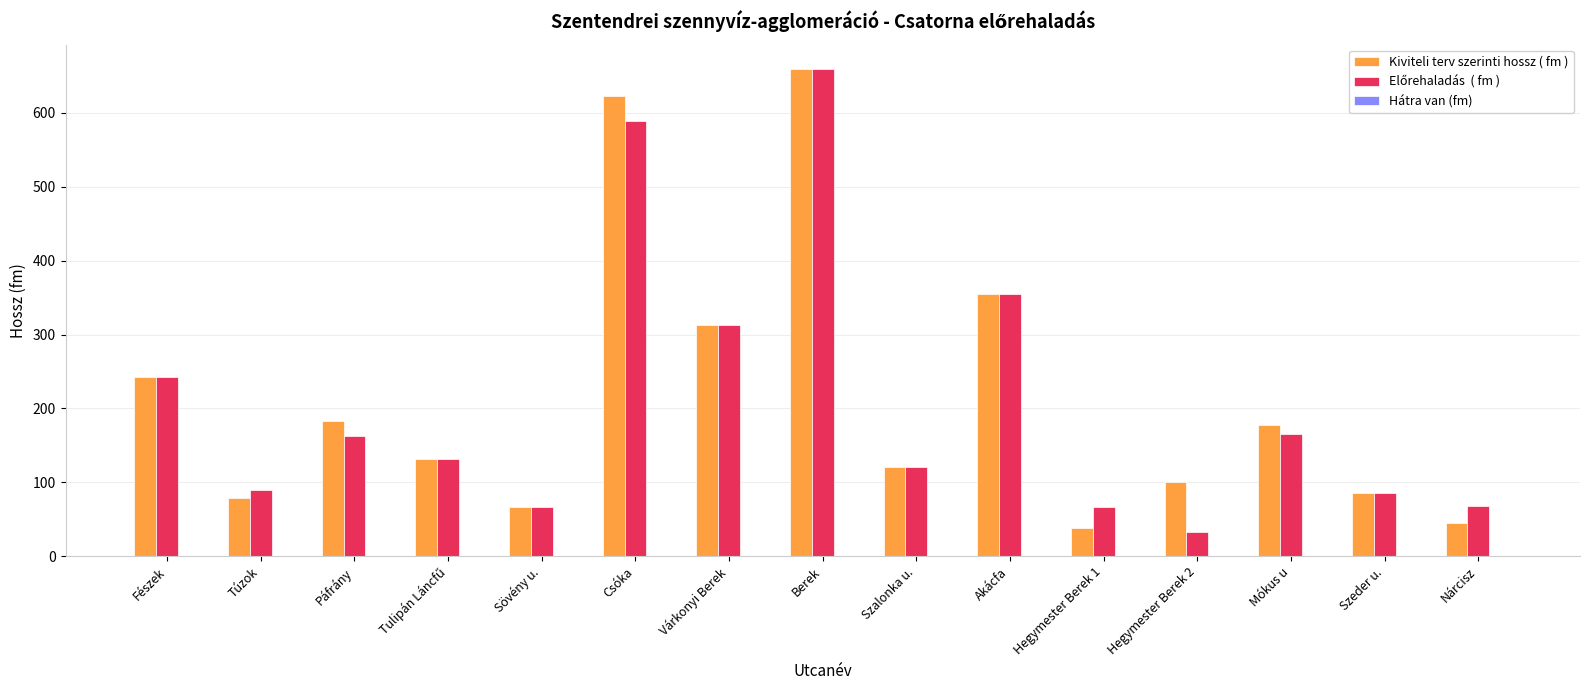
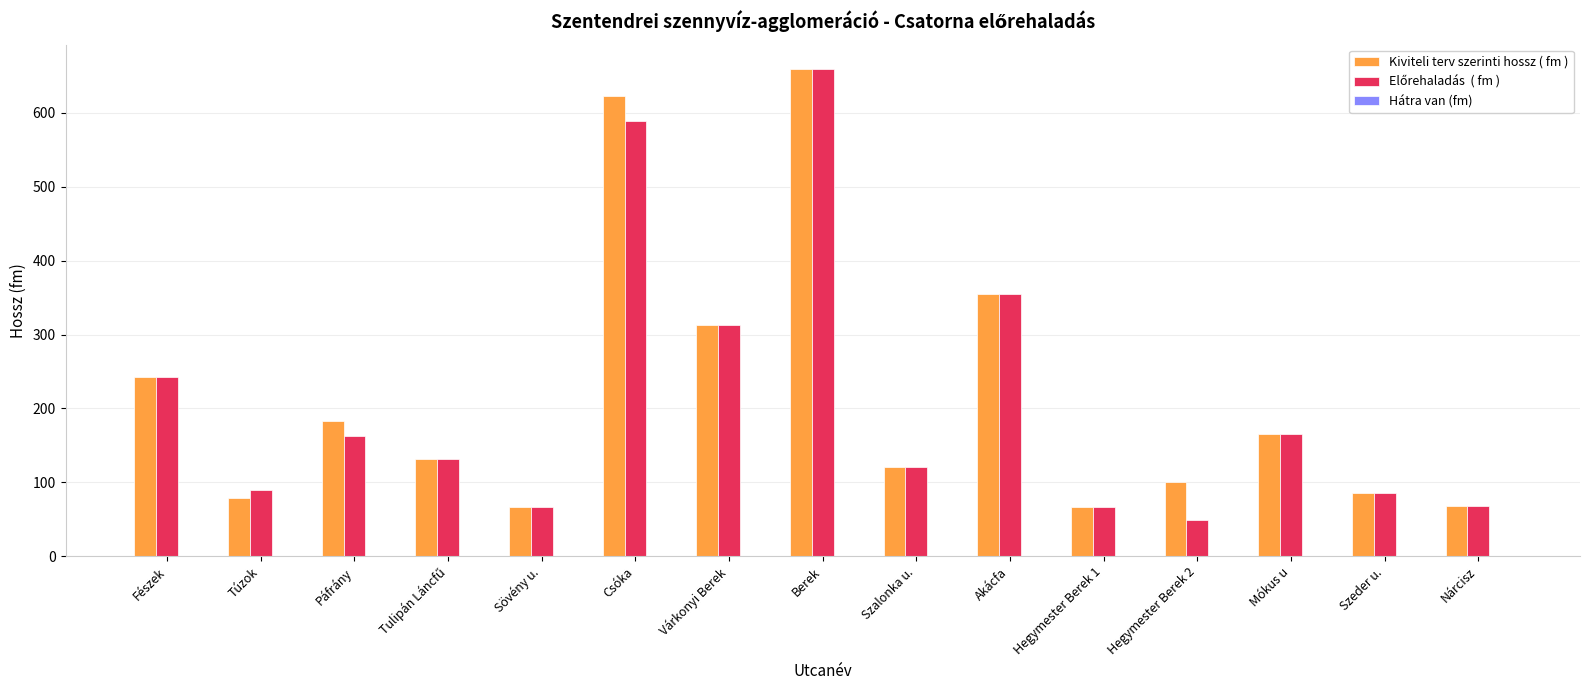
  {
    "Kiviteli terv szerinti hossz ( fm )": {
      "Fészek": 240,
      "Túzok": 80,
      "Páfrány": 180,
      "Tulipán Láncfű": 130,
      "Sövény u.": 70,
      "Csóka": 620,
      "Várkonyi Berek": 310,
      "Berek": 660,
      "Szalonka u.": 120,
      "Akácfa": 350,
-     "Hegymester Berek 1": 40,
+     "Hegymester Berek 1": 70,
      "Hegymester Berek 2": 100,
-     "Mókus u": 180,
+     "Mókus u": 170,
      "Szeder u.": 90,
-     "Nárcisz": 40
+     "Nárcisz": 70
    },
    "Előrehaladás ( fm )": {
      "Fészek": 240,
      "Túzok": 90,
      "Páfrány": 160,
      "Tulipán Láncfű": 130,
      "Sövény u.": 70,
      "Csóka": 590,
      "Várkonyi Berek": 310,
      "Berek": 660,
      "Szalonka u.": 120,
      "Akácfa": 350,
      "Hegymester Berek 1": 70,
-     "Hegymester Berek 2": 30,
+     "Hegymester Berek 2": 50,
      "Mókus u": 170,
      "Szeder u.": 90,
      "Nárcisz": 70
    },
    "Hátra van (fm)": {
      "Fészek": 0,
      "Túzok": 0,
      "Páfrány": 0,
      "Tulipán Láncfű": 0,
      "Sövény u.": 0,
      "Csóka": 0,
      "Várkonyi Berek": 0,
      "Berek": 0,
      "Szalonka u.": 0,
      "Akácfa": 0,
      "Hegymester Berek 1": 0,
      "Hegymester Berek 2": 0,
      "Mókus u": 0,
      "Szeder u.": 0,
      "Nárcisz": 0
    }
  }
